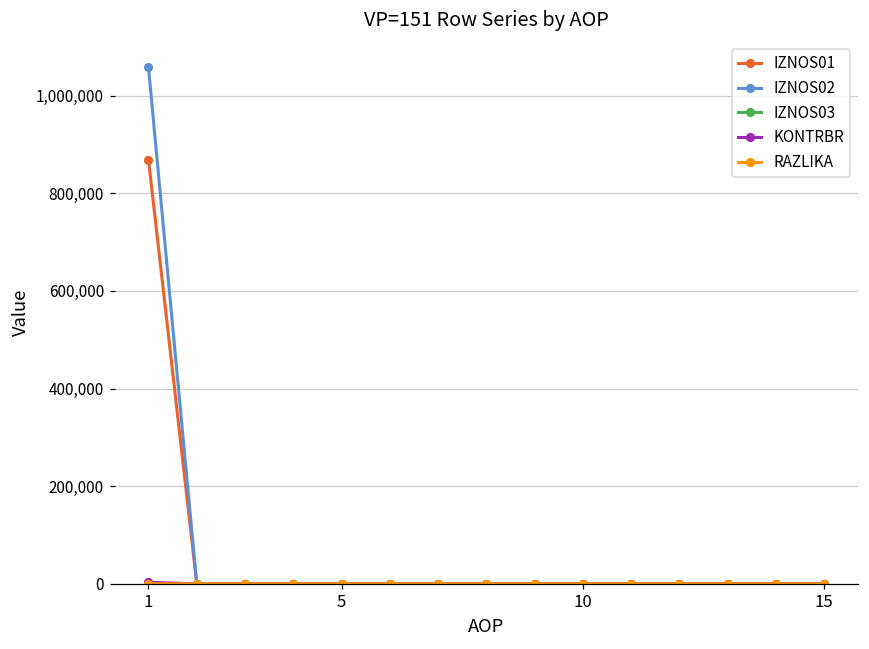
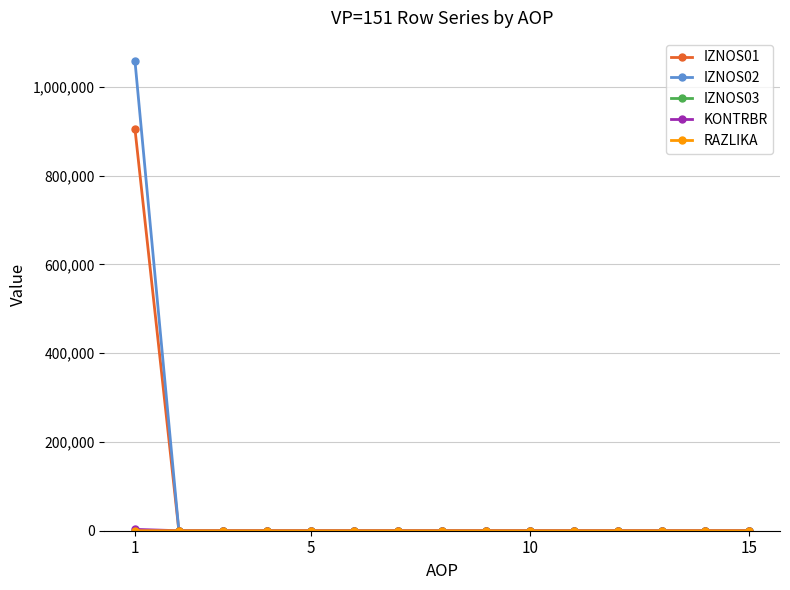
  {
    "IZNOS01": {
-     "1": "870,000"
+     "1": "900,000"
    },
    "IZNOS02": {
      "1": "1,060,000"
    }
  }
